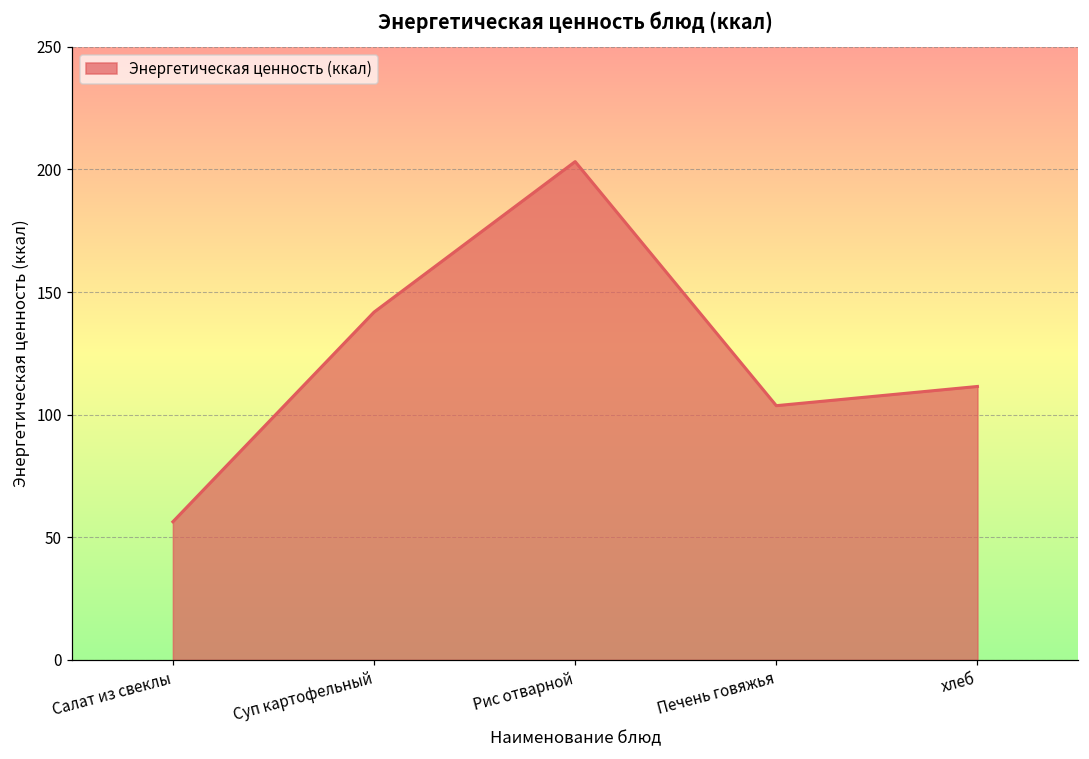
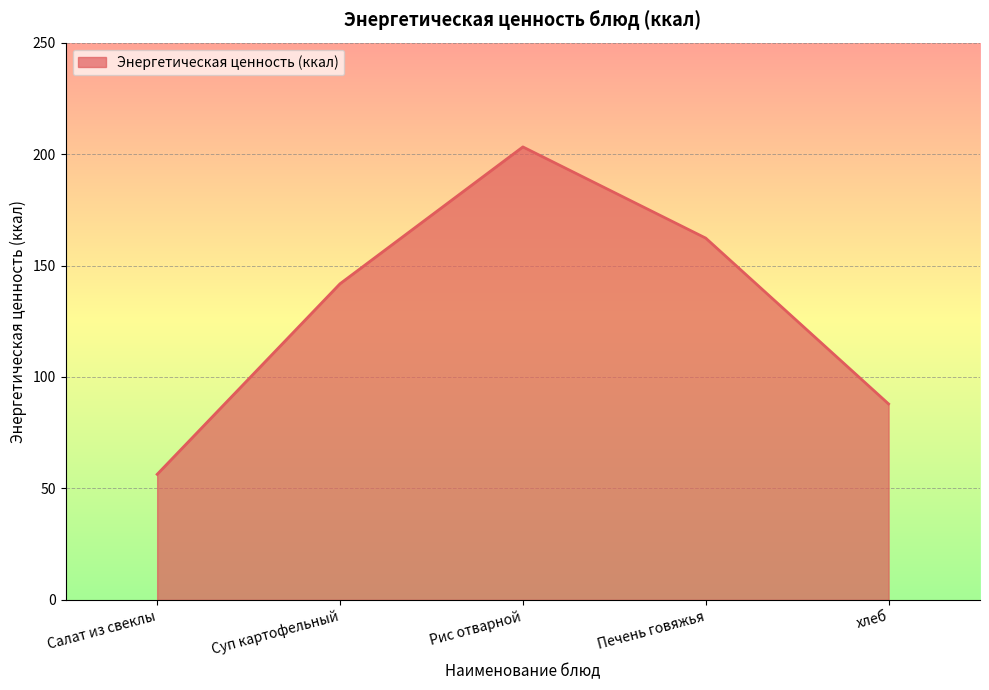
  {
    "Салат из свеклы": 56,
    "Суп картофельный": 142,
    "Рис отварной": 203,
-   "Печень говяжья": 104,
-   "хлеб": 112
+   "Печень говяжья": 162,
+   "хлеб": 88
  }
